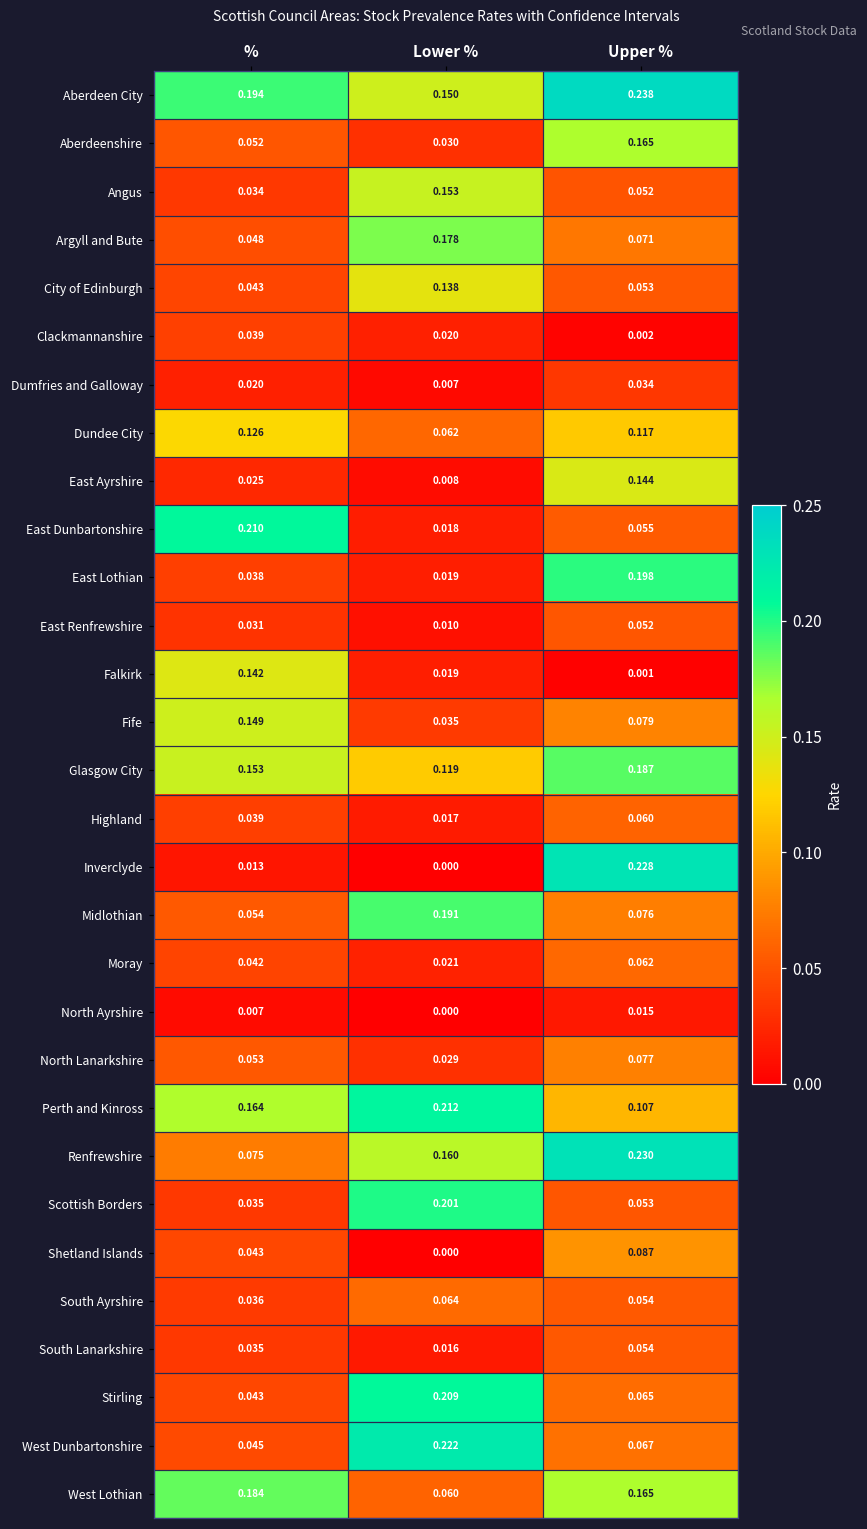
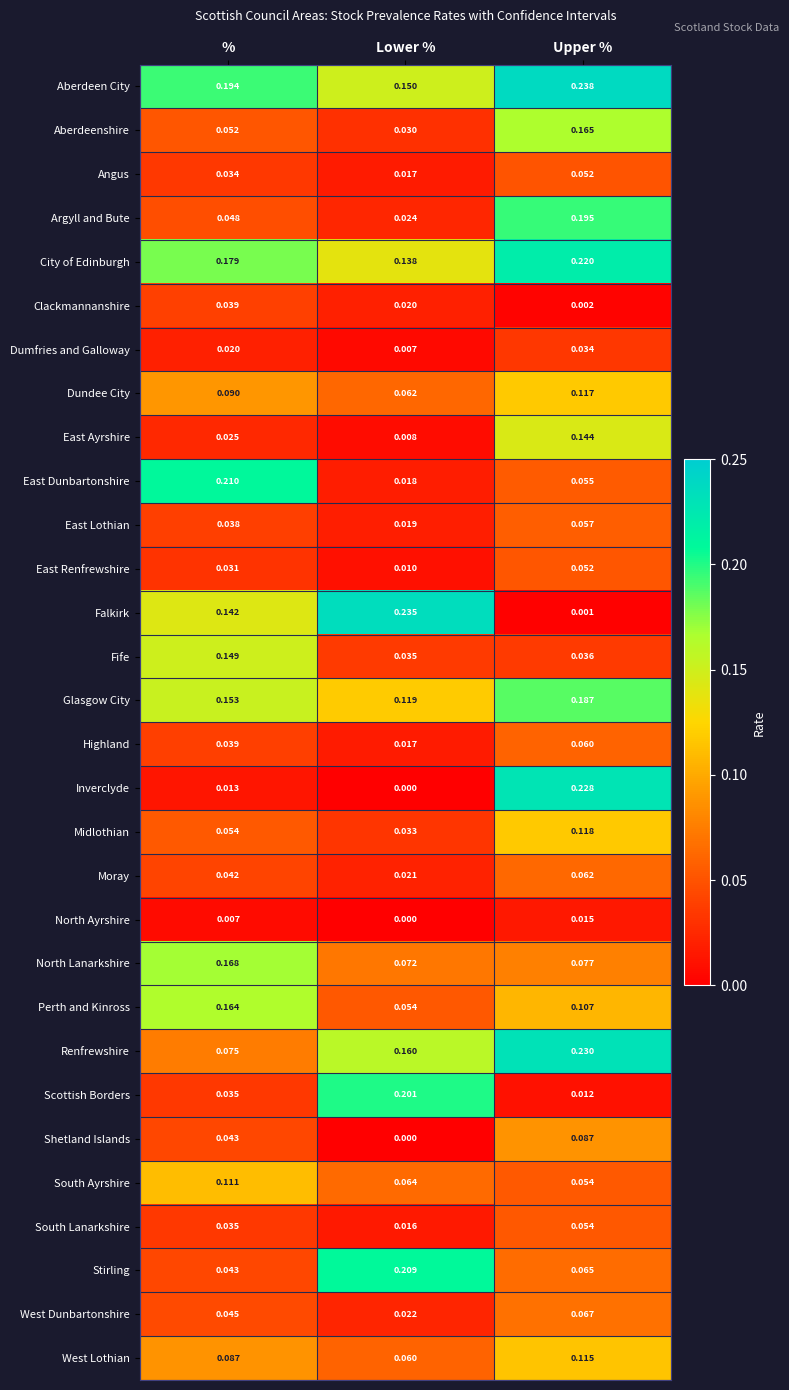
  {
    "Aberdeen City": {
      "%": 0.194,
      "Lower %": 0.150,
      "Upper %": 0.238
    },
    "Aberdeenshire": {
      "%": 0.052,
      "Lower %": 0.030,
      "Upper %": 0.165
    },
    "Angus": {
      "%": 0.034,
-     "Lower %": 0.153,
+     "Lower %": 0.017,
      "Upper %": 0.052
    },
    "Argyll and Bute": {
      "%": 0.048,
-     "Lower %": 0.178,
-     "Upper %": 0.071
+     "Lower %": 0.024,
+     "Upper %": 0.195
    },
    "City of Edinburgh": {
-     "%": 0.043,
+     "%": 0.179,
      "Lower %": 0.138,
-     "Upper %": 0.053
+     "Upper %": 0.220
    },
    "Clackmannanshire": {
      "%": 0.039,
      "Lower %": 0.020,
      "Upper %": 0.002
    },
    "Dumfries and Galloway": {
      "%": 0.020,
      "Lower %": 0.007,
      "Upper %": 0.034
    },
    "Dundee City": {
-     "%": 0.126,
+     "%": 0.090,
      "Lower %": 0.062,
      "Upper %": 0.117
    },
    "East Ayrshire": {
      "%": 0.025,
      "Lower %": 0.008,
      "Upper %": 0.144
    },
    "East Dunbartonshire": {
      "%": 0.210,
      "Lower %": 0.018,
      "Upper %": 0.055
    },
    "East Lothian": {
      "%": 0.038,
      "Lower %": 0.019,
-     "Upper %": 0.198
+     "Upper %": 0.057
    },
    "East Renfrewshire": {
      "%": 0.031,
      "Lower %": 0.010,
      "Upper %": 0.052
    },
    "Falkirk": {
      "%": 0.142,
-     "Lower %": 0.019,
+     "Lower %": 0.235,
      "Upper %": 0.001
    },
    "Fife": {
      "%": 0.149,
      "Lower %": 0.035,
-     "Upper %": 0.079
+     "Upper %": 0.036
    },
    "Glasgow City": {
      "%": 0.153,
      "Lower %": 0.119,
      "Upper %": 0.187
    },
    "Highland": {
      "%": 0.039,
      "Lower %": 0.017,
      "Upper %": 0.060
    },
    "Inverclyde": {
      "%": 0.013,
      "Lower %": 0.000,
      "Upper %": 0.228
    },
    "Midlothian": {
      "%": 0.054,
-     "Lower %": 0.191,
-     "Upper %": 0.076
+     "Lower %": 0.033,
+     "Upper %": 0.118
    },
    "Moray": {
      "%": 0.042,
      "Lower %": 0.021,
      "Upper %": 0.062
    },
    "North Ayrshire": {
      "%": 0.007,
      "Lower %": 0.000,
      "Upper %": 0.015
    },
    "North Lanarkshire": {
-     "%": 0.053,
-     "Lower %": 0.029,
+     "%": 0.168,
+     "Lower %": 0.072,
      "Upper %": 0.077
    },
    "Perth and Kinross": {
      "%": 0.164,
-     "Lower %": 0.212,
+     "Lower %": 0.054,
      "Upper %": 0.107
    },
    "Renfrewshire": {
      "%": 0.075,
      "Lower %": 0.160,
      "Upper %": 0.230
    },
    "Scottish Borders": {
      "%": 0.035,
      "Lower %": 0.201,
-     "Upper %": 0.053
+     "Upper %": 0.012
    },
    "Shetland Islands": {
      "%": 0.043,
      "Lower %": 0.000,
      "Upper %": 0.087
    },
    "South Ayrshire": {
-     "%": 0.036,
+     "%": 0.111,
      "Lower %": 0.064,
      "Upper %": 0.054
    },
    "South Lanarkshire": {
      "%": 0.035,
      "Lower %": 0.016,
      "Upper %": 0.054
    },
    "Stirling": {
      "%": 0.043,
      "Lower %": 0.209,
      "Upper %": 0.065
    },
    "West Dunbartonshire": {
      "%": 0.045,
-     "Lower %": 0.222,
+     "Lower %": 0.022,
      "Upper %": 0.067
    },
    "West Lothian": {
-     "%": 0.184,
+     "%": 0.087,
      "Lower %": 0.060,
-     "Upper %": 0.165
+     "Upper %": 0.115
    }
  }
